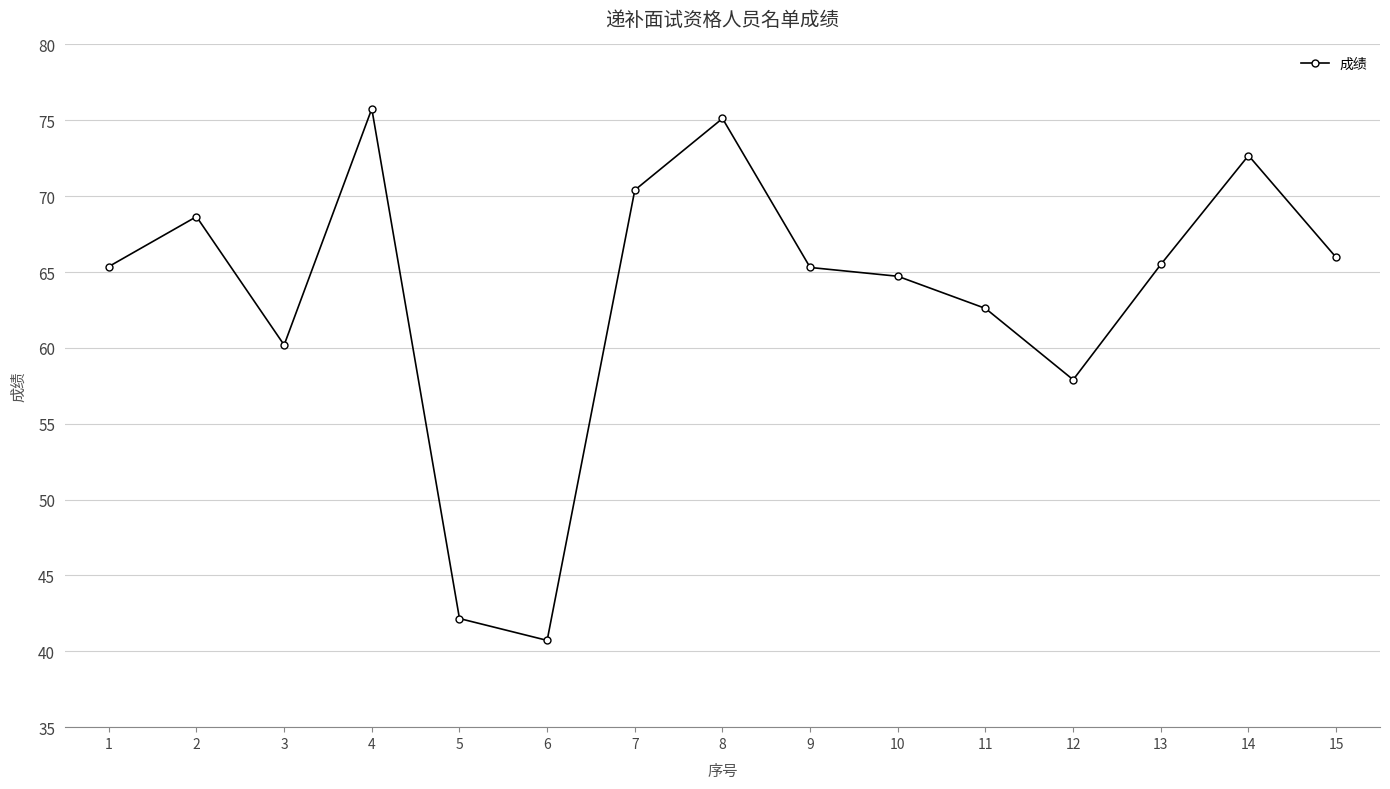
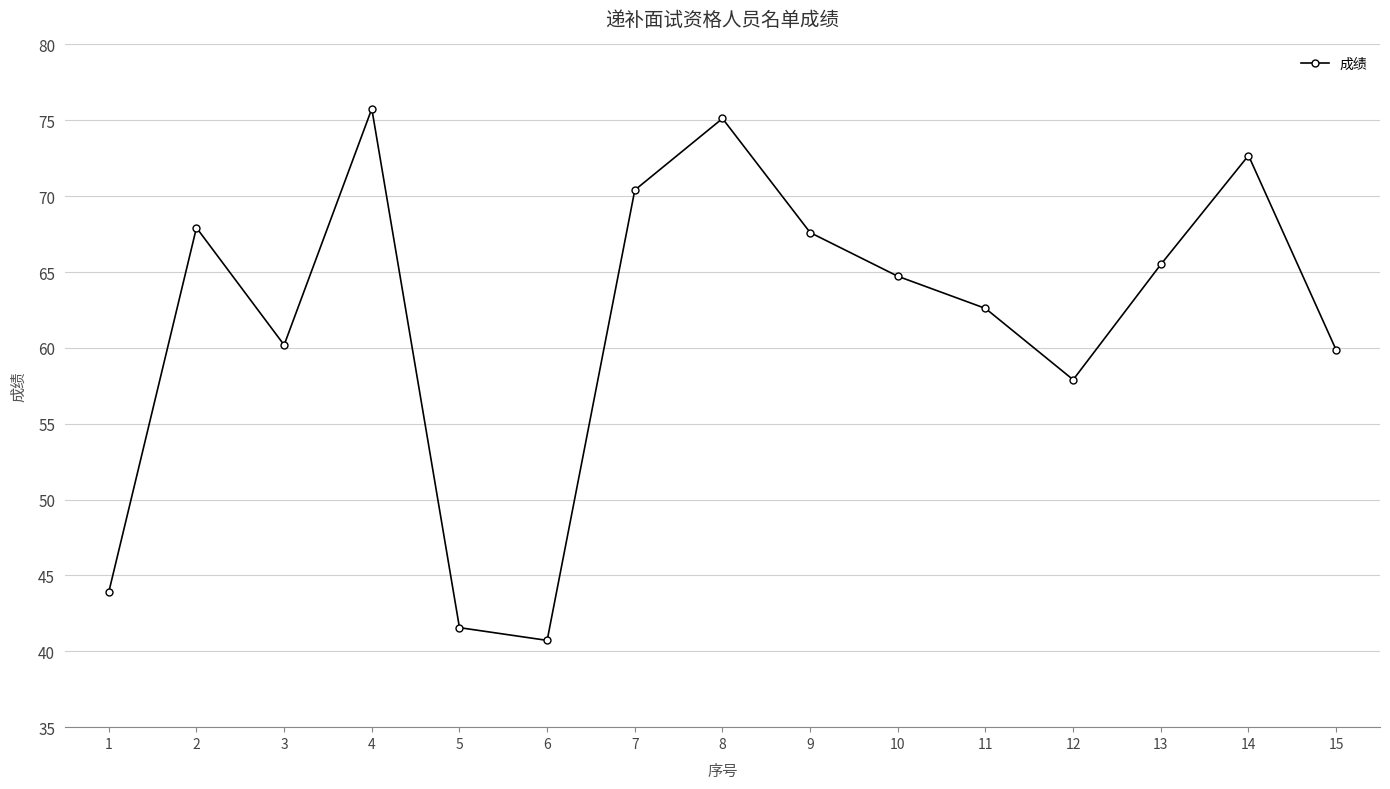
  {
-   "1": 65.4,
-   "2": 68.7,
+   "1": 43.9,
+   "2": 67.9,
    "3": 60.2,
    "4": 75.8,
-   "5": 42.2,
+   "5": 41.6,
    "6": 40.7,
    "7": 70.4,
    "8": 75.1,
-   "9": 65.3,
+   "9": 67.6,
    "10": 64.7,
    "11": 62.6,
    "12": 57.9,
    "13": 65.5,
    "14": 72.7,
-   "15": 66.0
+   "15": 59.9
  }
